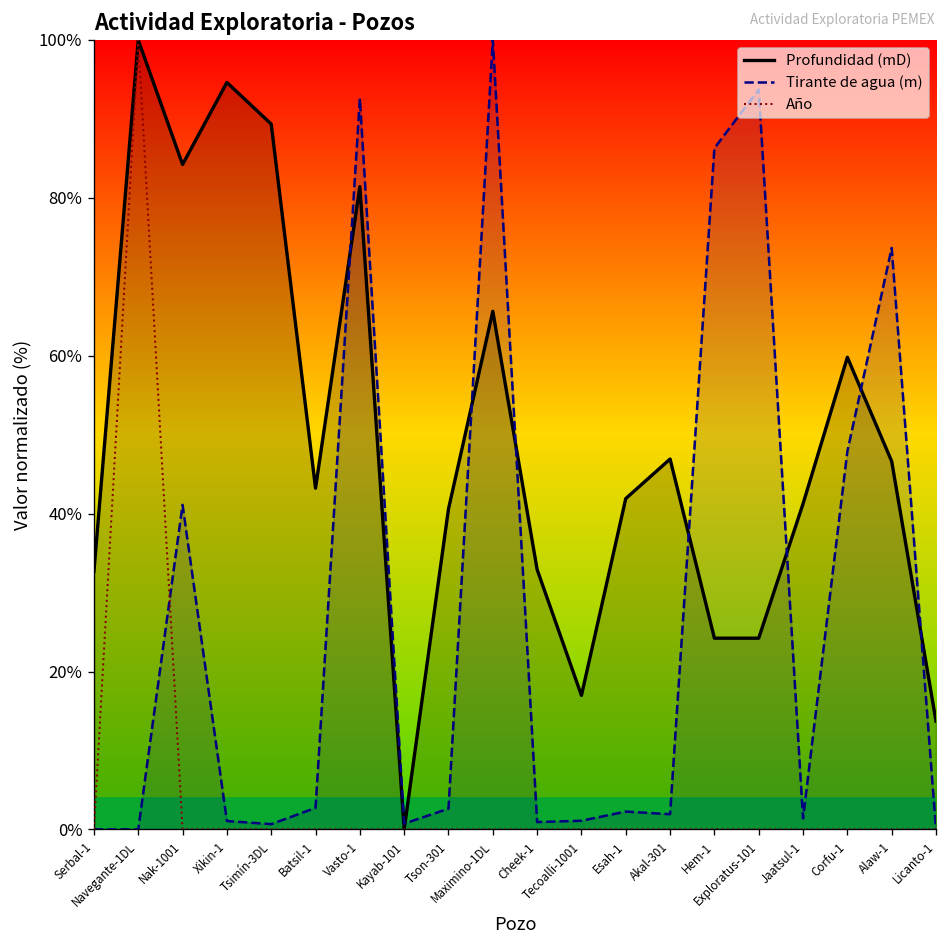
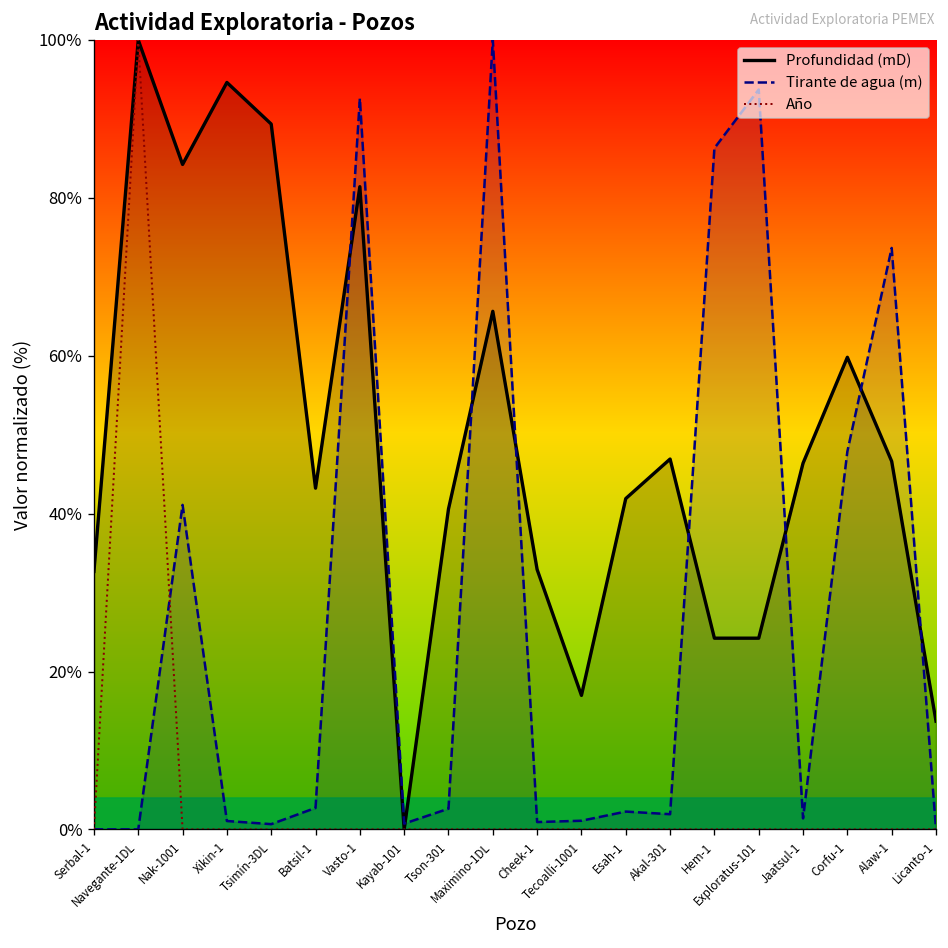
  {
    "Profundidad (mD)": {
      "Serbal-1": "33%",
      "Nak-1001": "84%",
      "Xikin-1": "95%",
      "Tsimín-3DL": "89%",
      "Batsil-1": "43%",
      "Vasto-1": "81%",
      "Tson-301": "41%",
      "Maximino-1DL": "66%",
      "Cheek-1": "33%",
      "Tecoalli-1001": "17%",
      "Esah-1": "42%",
      "Akal-301": "47%",
      "Hem-1": "24%",
      "Exploratus-101": "24%",
-     "Jaatsul-1": "41%",
+     "Jaatsul-1": "46%",
      "Corfu-1": "60%",
      "Alaw-1": "47%",
      "Licanto-1": "14%"
    },
    "Tirante de agua (m)": {
      "Nak-1001": "41%",
      "Vasto-1": "93%",
      "Maximino-1DL": "100%",
      "Hem-1": "86%",
      "Corfu-1": "48%",
      "Alaw-1": "74%"
    }
  }
